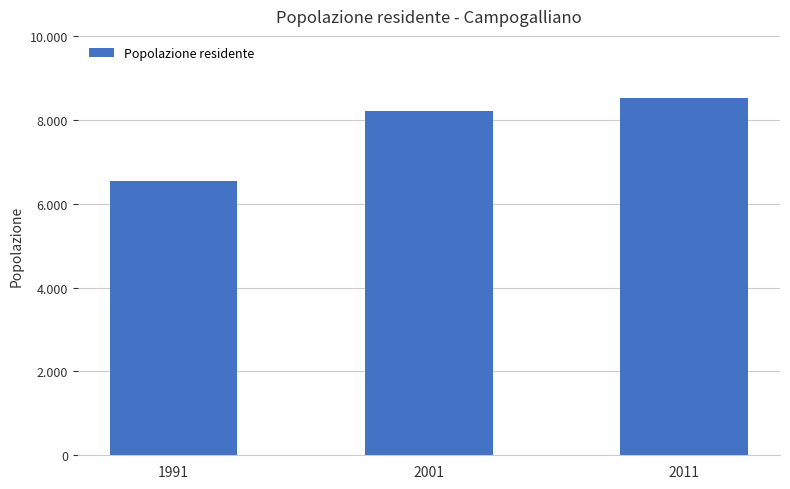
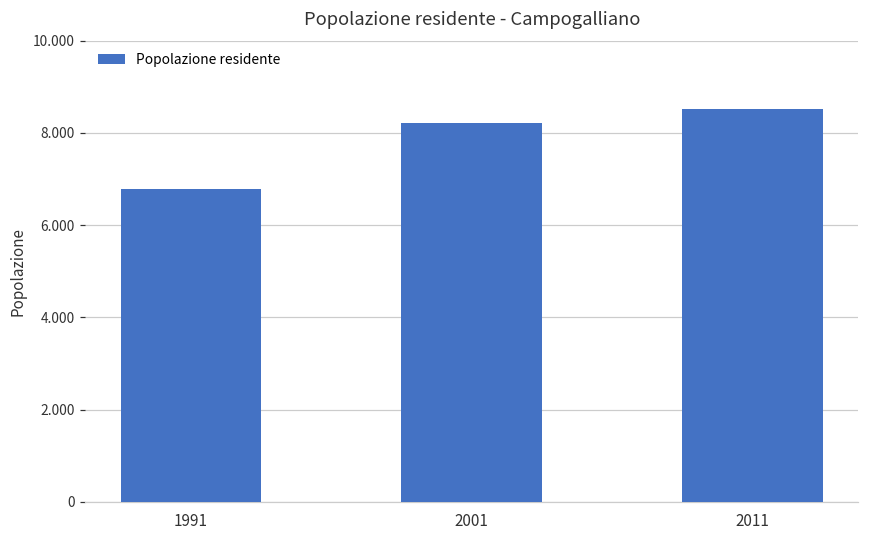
  {
-   "1991": 6.5,
+   "1991": 6.8,
    "2001": 8.2,
    "2011": 8.5
  }
